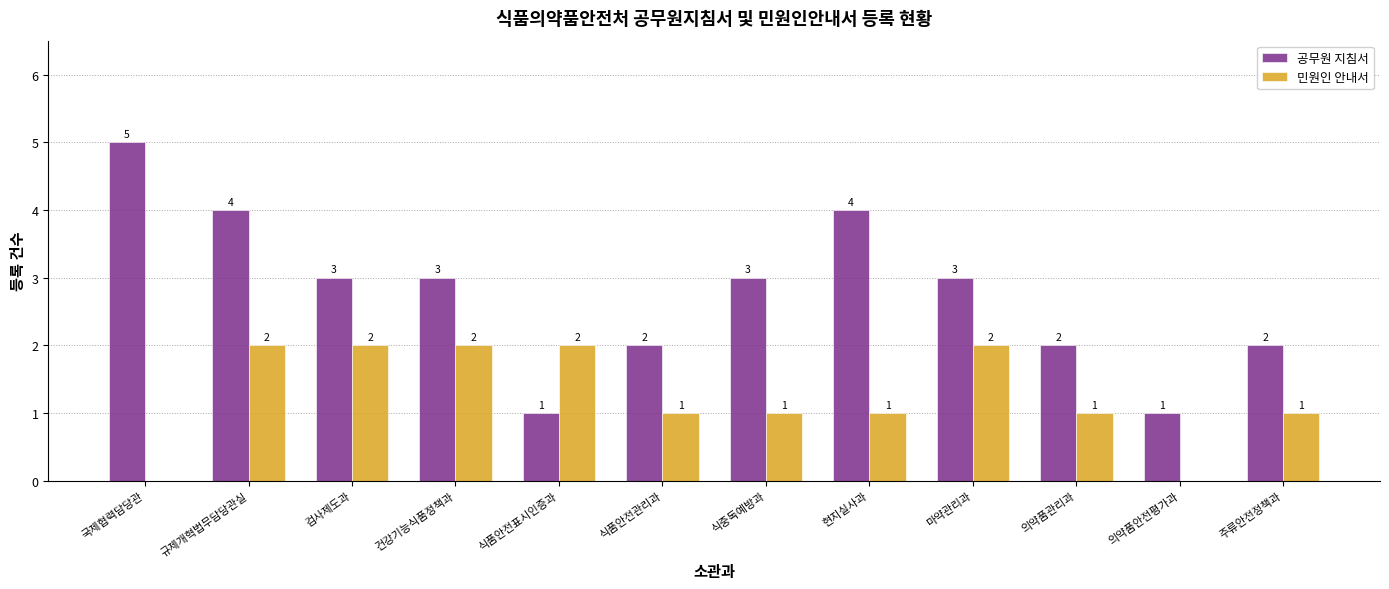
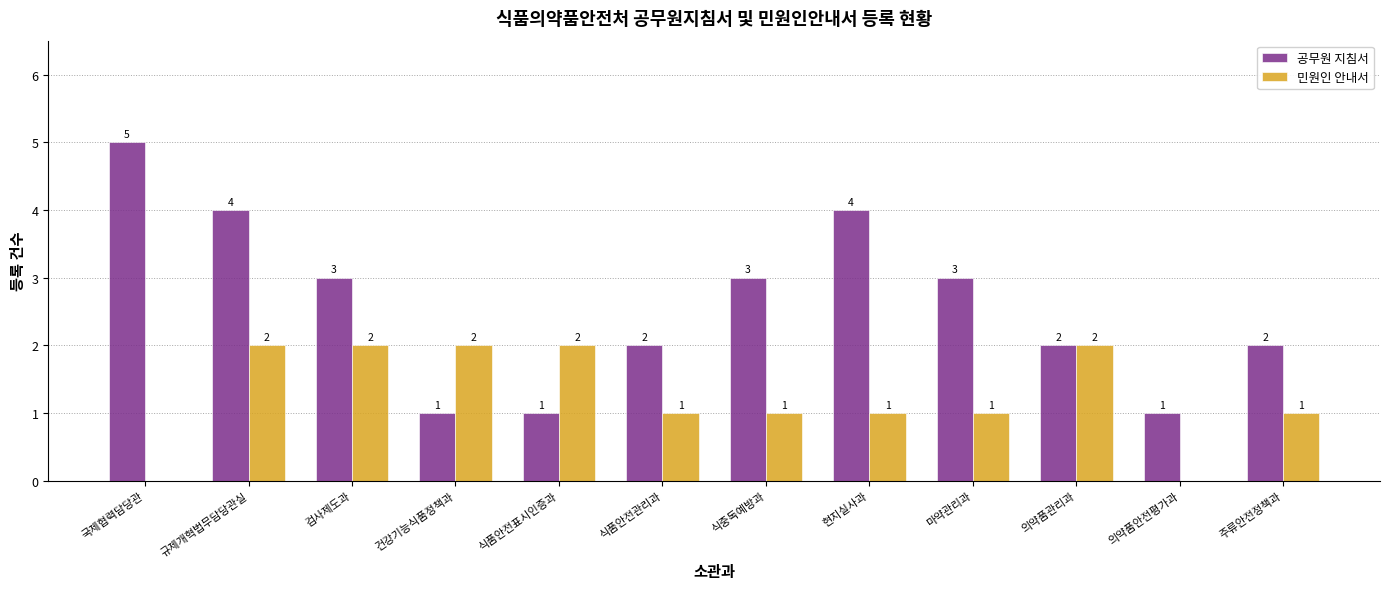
  {
    "공무원 지침서": {
      "국제협력담당관": 5,
      "규제개혁법무담당관실": 4,
      "검사제도과": 3,
-     "건강기능식품정책과": 3,
+     "건강기능식품정책과": 1,
      "식품안전표시인증과": 1,
      "식품안전관리과": 2,
      "식중독예방과": 3,
      "현지실사과": 4,
      "마약관리과": 3,
      "의약품관리과": 2,
      "의약품안전평가과": 1,
      "주류안전정책과": 2
    },
    "민원인 안내서": {
      "규제개혁법무담당관실": 2,
      "검사제도과": 2,
      "건강기능식품정책과": 2,
      "식품안전표시인증과": 2,
      "식품안전관리과": 1,
      "식중독예방과": 1,
      "현지실사과": 1,
-     "마약관리과": 2,
-     "의약품관리과": 1,
+     "마약관리과": 1,
+     "의약품관리과": 2,
      "주류안전정책과": 1
    }
  }
